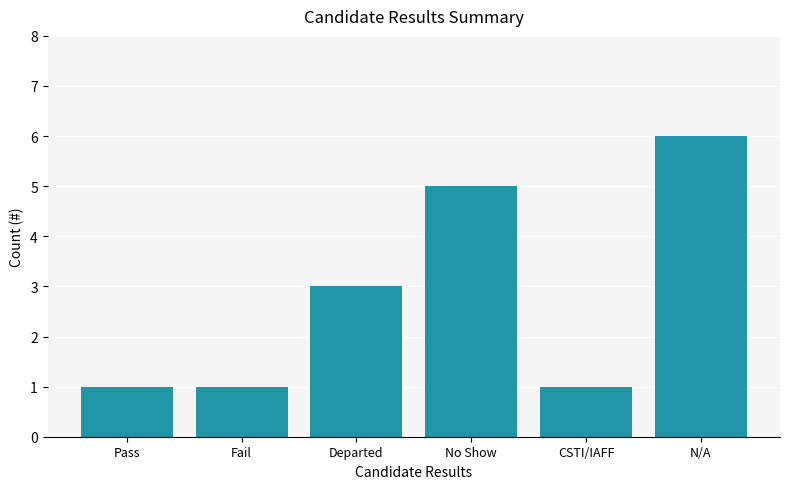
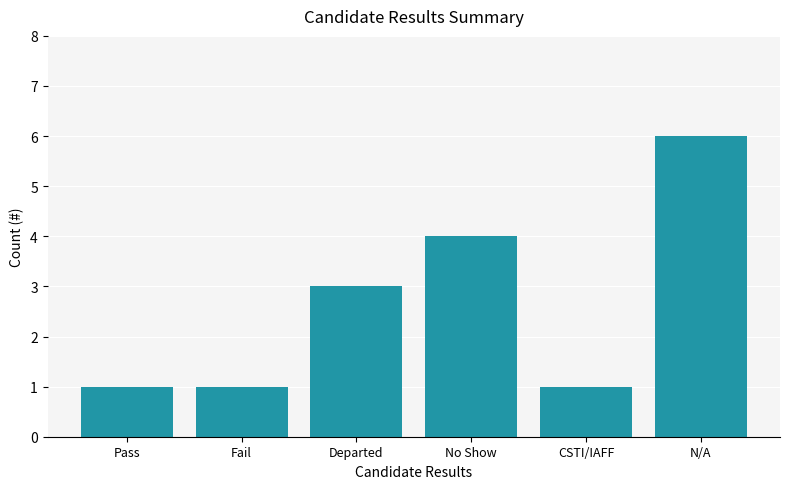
  {
    "Pass": 1,
    "Fail": 1,
    "Departed": 3,
-   "No Show": 5,
+   "No Show": 4,
    "CSTI/IAFF": 1,
    "N/A": 6
  }
